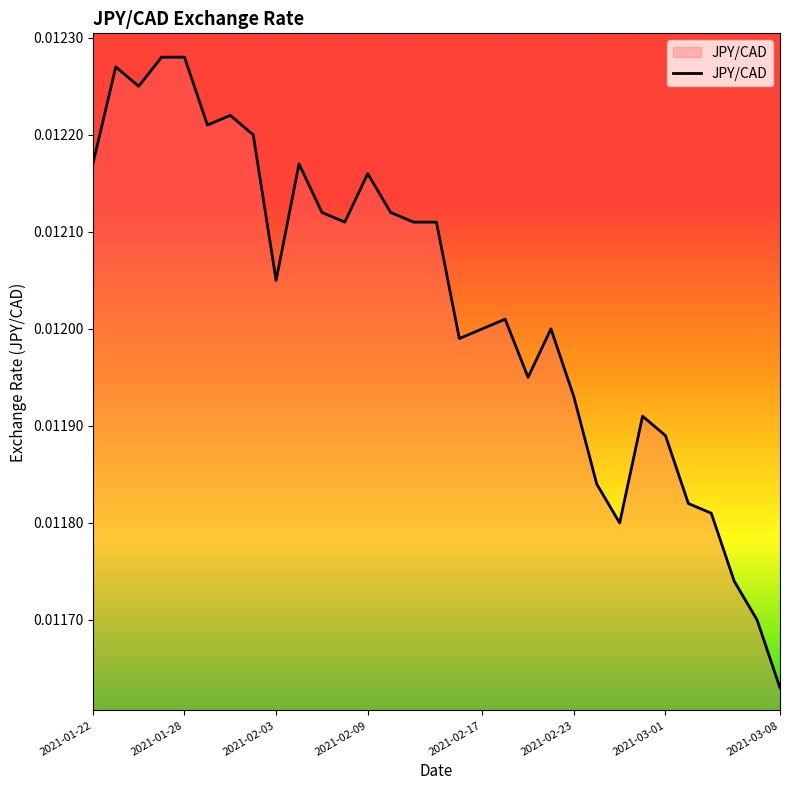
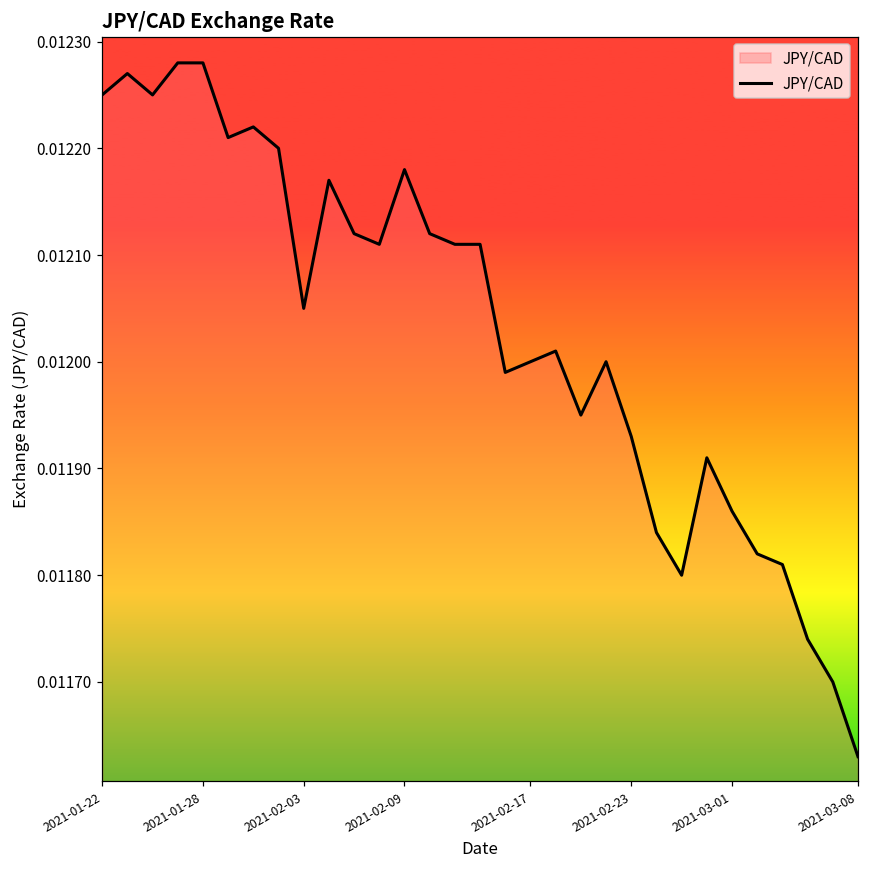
  {
-   "2021-01-22": 0.01217,
+   "2021-01-22": 0.01225,
    "2021-01-28": 0.01228,
    "2021-02-03": 0.01205,
-   "2021-02-09": 0.01216,
+   "2021-02-09": 0.01218,
    "2021-02-17": 0.01200,
    "2021-02-23": 0.01193,
-   "2021-03-01": 0.01189,
+   "2021-03-01": 0.01186,
    "2021-03-08": 0.01163
  }
